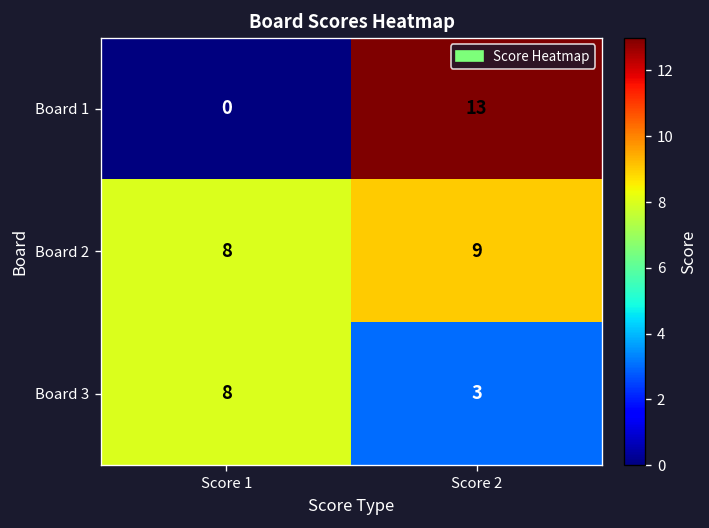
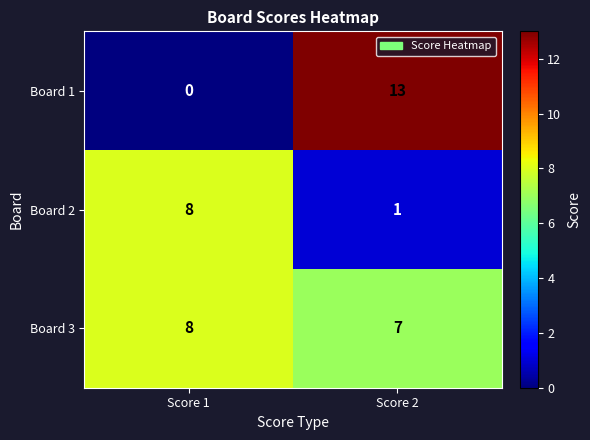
  {
    "Board 1": {
      "Score 1": 0,
      "Score 2": 13
    },
    "Board 2": {
      "Score 1": 8,
-     "Score 2": 9
+     "Score 2": 1
    },
    "Board 3": {
      "Score 1": 8,
-     "Score 2": 3
+     "Score 2": 7
    }
  }
